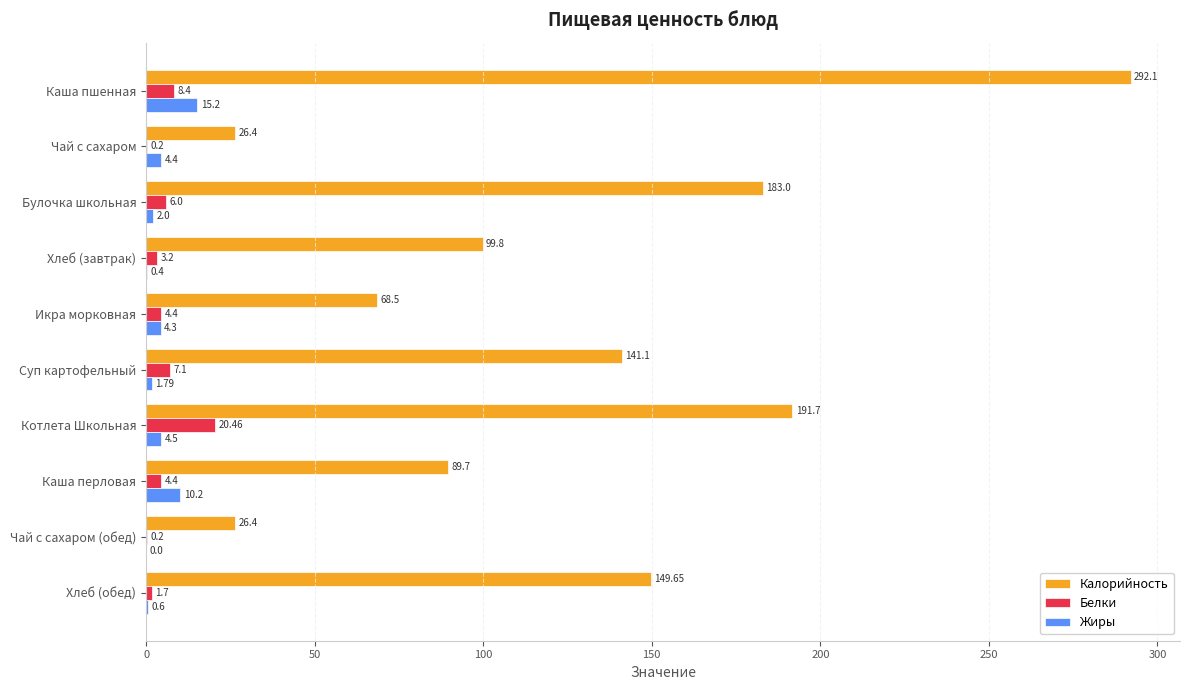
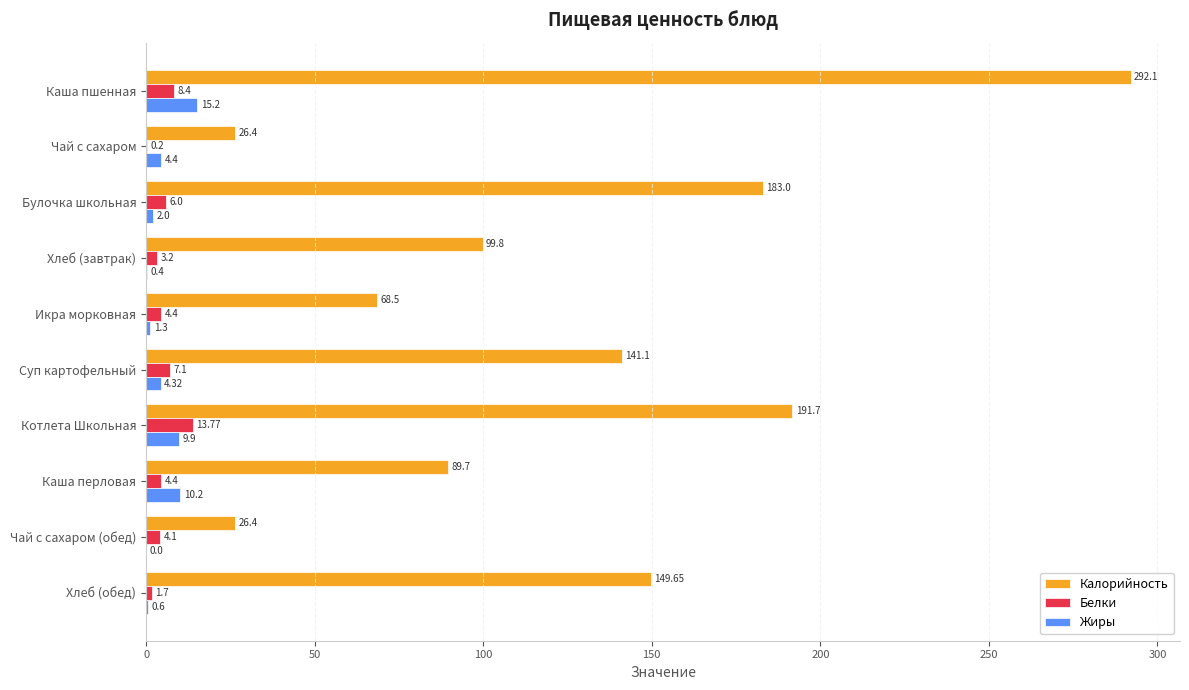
  {
    "Калорийность": {
      "Каша пшенная": 292.1,
      "Чай с сахаром": 26.4,
      "Булочка школьная": 183.0,
      "Хлеб (завтрак)": 99.8,
      "Икра морковная": 68.5,
      "Суп картофельный": 141.1,
      "Котлета Школьная": 191.7,
      "Каша перловая": 89.7,
      "Чай с сахаром (обед)": 26.4,
      "Хлеб (обед)": 149.65
    },
    "Белки": {
      "Каша пшенная": 8.4,
      "Чай с сахаром": 0.2,
      "Булочка школьная": 6.0,
      "Хлеб (завтрак)": 3.2,
      "Икра морковная": 4.4,
      "Суп картофельный": 7.1,
-     "Котлета Школьная": 20.46,
+     "Котлета Школьная": 13.77,
      "Каша перловая": 4.4,
-     "Чай с сахаром (обед)": 0.2,
+     "Чай с сахаром (обед)": 4.1,
      "Хлеб (обед)": 1.7
    },
    "Жиры": {
      "Каша пшенная": 15.2,
      "Чай с сахаром": 4.4,
      "Булочка школьная": 2.0,
      "Хлеб (завтрак)": 0.4,
-     "Икра морковная": 4.3,
-     "Суп картофельный": 1.79,
-     "Котлета Школьная": 4.5,
+     "Икра морковная": 1.3,
+     "Суп картофельный": 4.32,
+     "Котлета Школьная": 9.9,
      "Каша перловая": 10.2,
      "Чай с сахаром (обед)": 0.0,
      "Хлеб (обед)": 0.6
    }
  }
